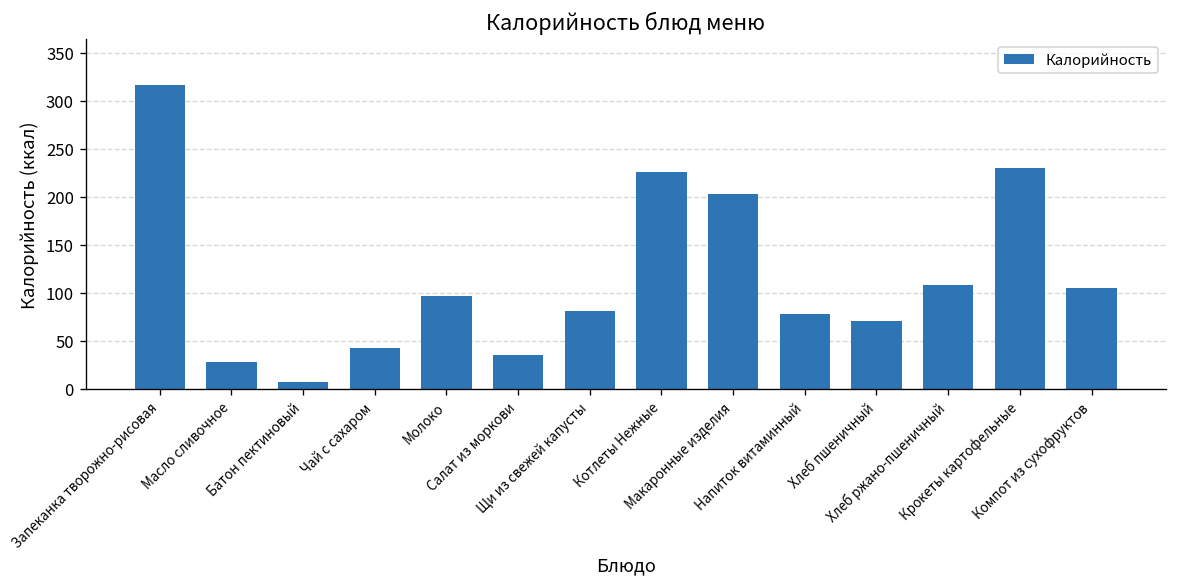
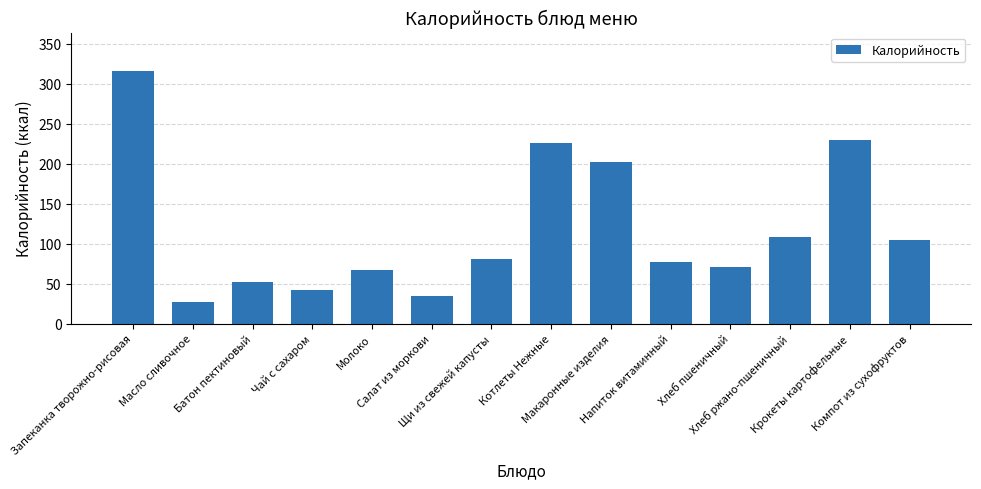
  {
    "Запеканка творожно-рисовая": 320,
    "Масло сливочное": 30,
-   "Батон пектиновый": 10,
+   "Батон пектиновый": 50,
    "Чай с сахаром": 40,
-   "Молоко": 100,
+   "Молоко": 70,
    "Салат из моркови": 30,
    "Щи из свежей капусты": 80,
    "Котлеты Нежные": 230,
    "Макаронные изделия": 200,
    "Напиток витаминный": 80,
    "Хлеб пшеничный": 70,
    "Хлеб ржано-пшеничный": 110,
    "Крокеты картофельные": 230,
    "Компот из сухофруктов": 100
  }
